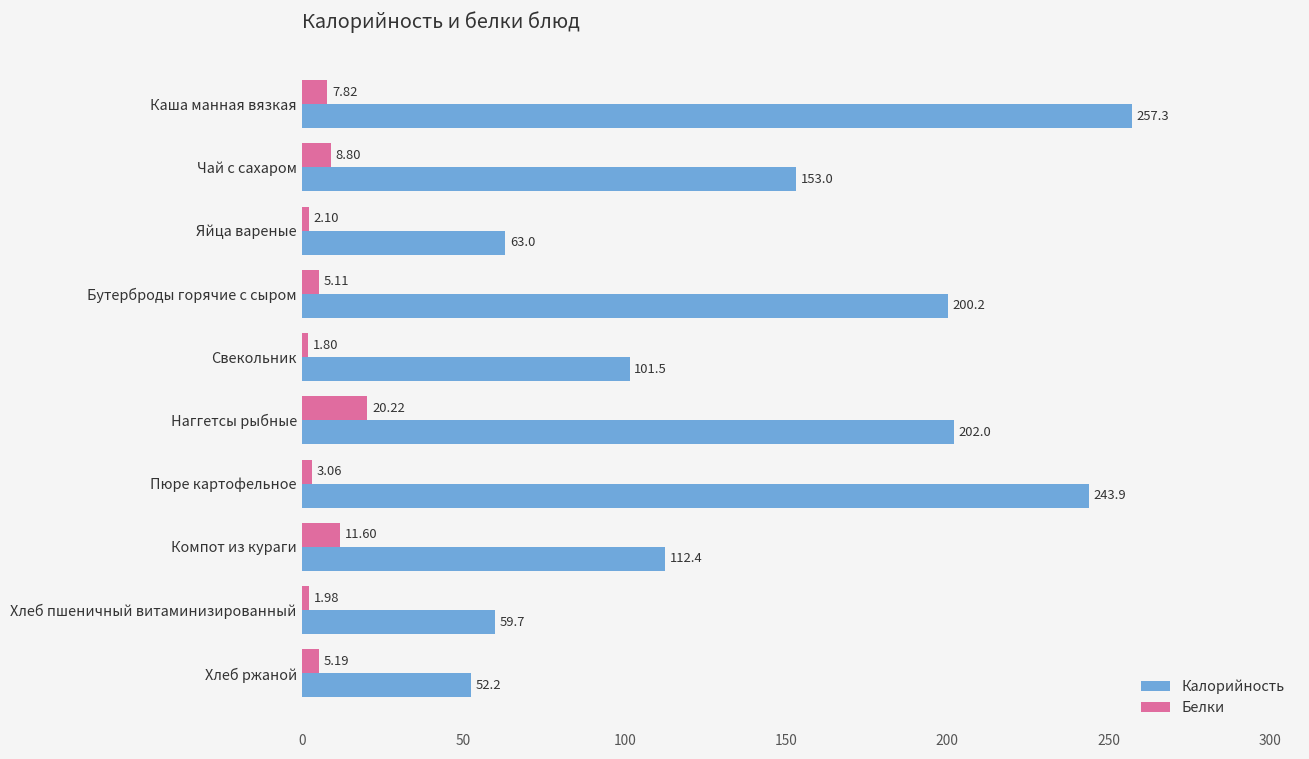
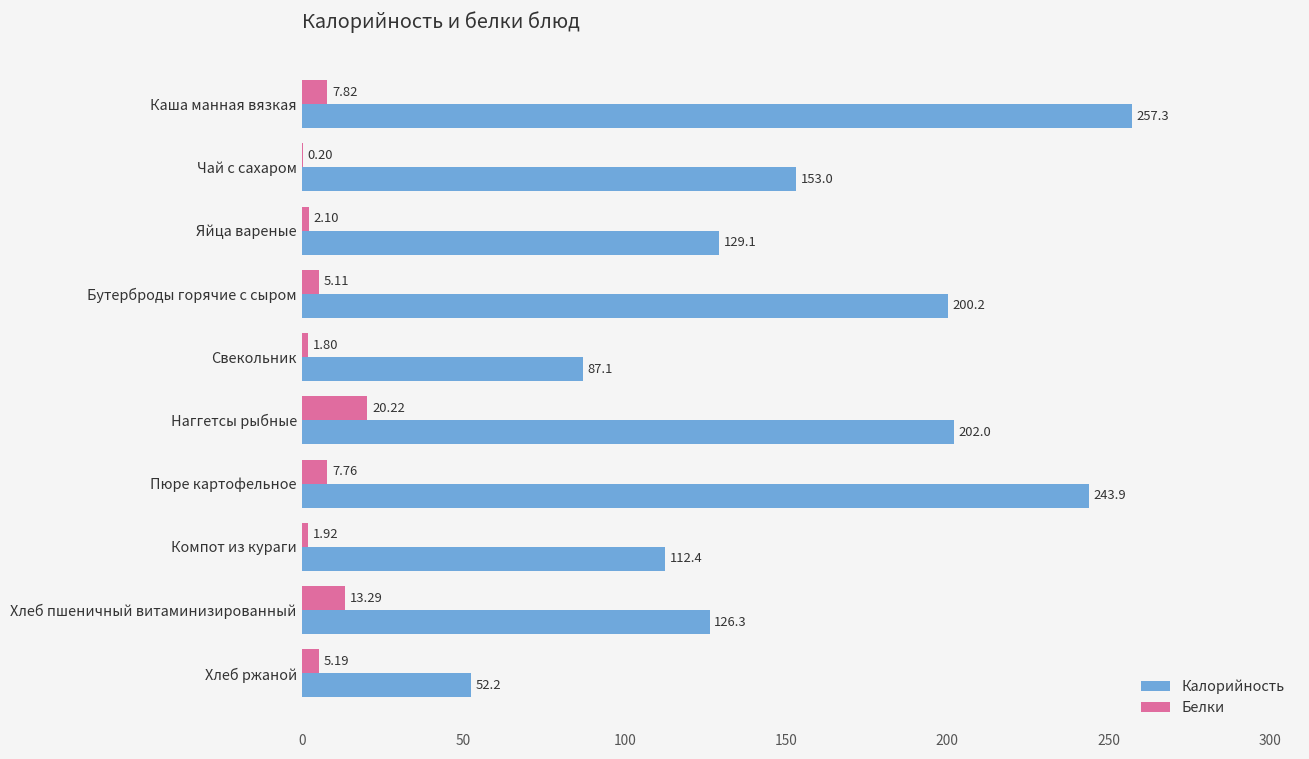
  {
    "Калорийность": {
      "Каша манная вязкая": 257.3,
      "Чай с сахаром": 153.0,
-     "Яйца вареные": 63.0,
+     "Яйца вареные": 129.1,
      "Бутерброды горячие с сыром": 200.2,
-     "Свекольник": 101.5,
+     "Свекольник": 87.1,
      "Наггетсы рыбные": 202.0,
      "Пюре картофельное": 243.9,
      "Компот из кураги": 112.4,
-     "Хлеб пшеничный витаминизированный": 59.7,
+     "Хлеб пшеничный витаминизированный": 126.3,
      "Хлеб ржаной": 52.2
    },
    "Белки": {
      "Каша манная вязкая": 7.82,
-     "Чай с сахаром": 8.80,
+     "Чай с сахаром": 0.20,
      "Яйца вареные": 2.10,
      "Бутерброды горячие с сыром": 5.11,
      "Свекольник": 1.80,
      "Наггетсы рыбные": 20.22,
-     "Пюре картофельное": 3.06,
-     "Компот из кураги": 11.60,
-     "Хлеб пшеничный витаминизированный": 1.98,
+     "Пюре картофельное": 7.76,
+     "Компот из кураги": 1.92,
+     "Хлеб пшеничный витаминизированный": 13.29,
      "Хлеб ржаной": 5.19
    }
  }
